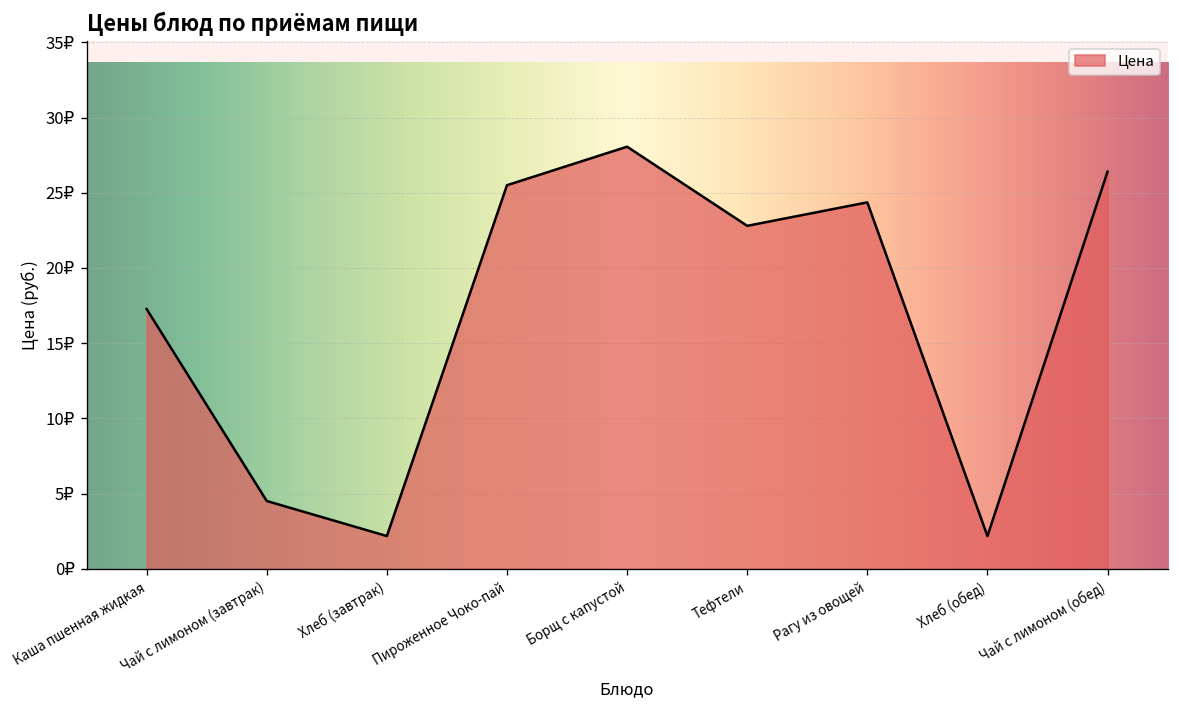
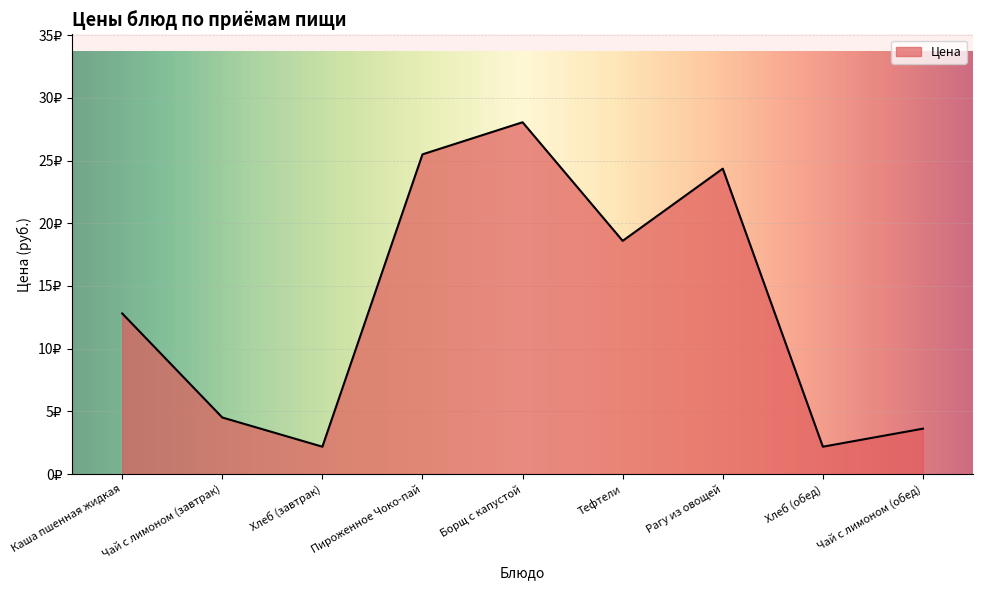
  {
-   "Каша пшенная жидкая": "17.3₽",
+   "Каша пшенная жидкая": "12.8₽",
    "Чай с лимоном (завтрак)": "4.5₽",
    "Хлеб (завтрак)": "2.2₽",
    "Пироженное Чоко-пай": "25.5₽",
    "Борщ с капустой": "28.1₽",
-   "Тефтели": "22.8₽",
+   "Тефтели": "18.6₽",
    "Рагу из овощей": "24.4₽",
    "Хлеб (обед)": "2.2₽",
-   "Чай с лимоном (обед)": "26.4₽"
+   "Чай с лимоном (обед)": "3.6₽"
  }
